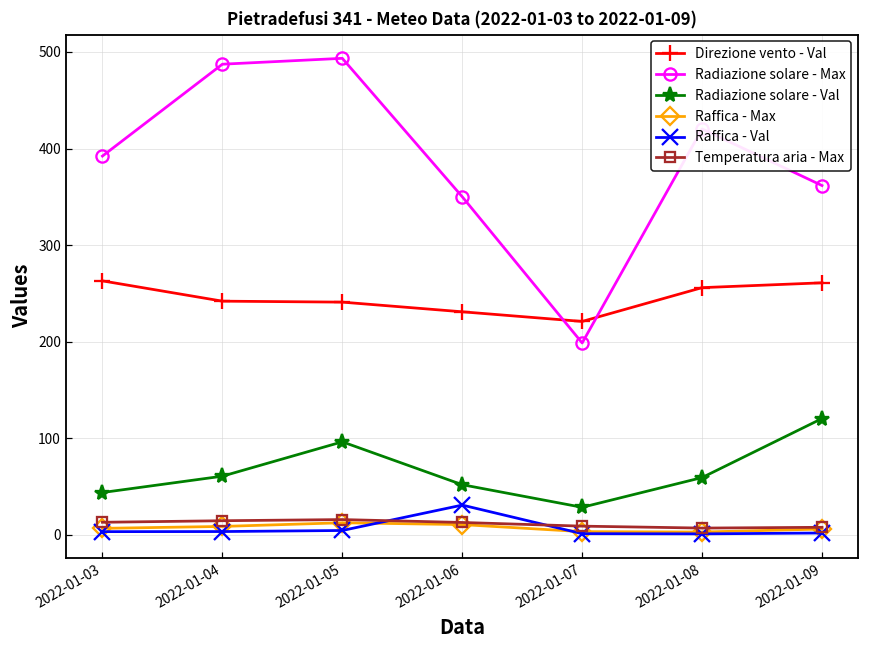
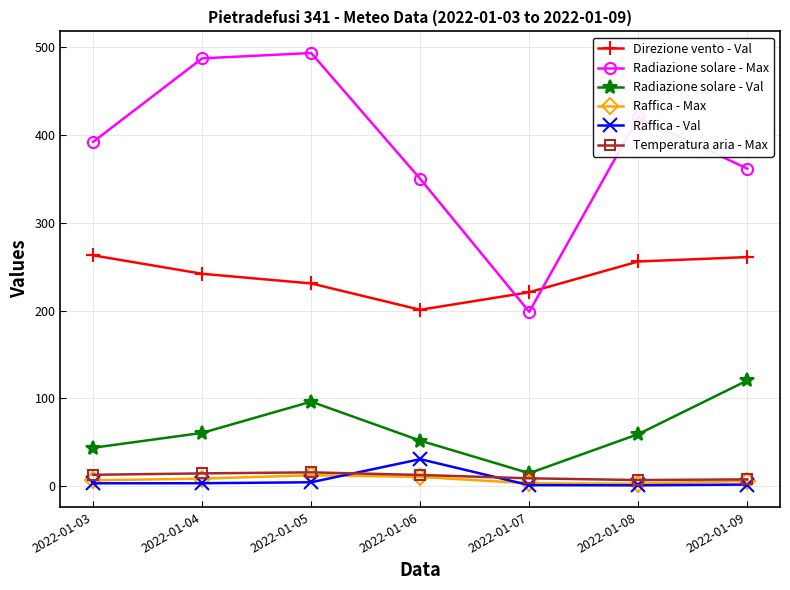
  {
    "Direzione vento - Val": {
      "2022-01-03": 260,
      "2022-01-04": 240,
-     "2022-01-05": 240,
-     "2022-01-06": 230,
+     "2022-01-05": 230,
+     "2022-01-06": 200,
      "2022-01-07": 220,
      "2022-01-08": 260,
      "2022-01-09": 260
    },
    "Radiazione solare - Max": {
      "2022-01-03": 390,
      "2022-01-04": 490,
      "2022-01-05": 490,
      "2022-01-06": 350,
      "2022-01-07": 200,
      "2022-01-09": 360
    },
    "Radiazione solare - Val": {
      "2022-01-03": 40,
      "2022-01-04": 60,
      "2022-01-05": 100,
      "2022-01-06": 50,
-     "2022-01-07": 30,
+     "2022-01-07": 10,
      "2022-01-08": 60,
      "2022-01-09": 120
    },
    "Raffica - Max": {
      "2022-01-03": 10,
      "2022-01-04": 10,
      "2022-01-05": 10
    },
    "Raffica - Val": {
      "2022-01-03": 0,
      "2022-01-04": 0,
      "2022-01-05": 0,
      "2022-01-06": 30,
      "2022-01-09": 0
    },
    "Temperatura aria - Max": {
      "2022-01-03": 10,
      "2022-01-04": 10,
      "2022-01-05": 20,
      "2022-01-07": 10,
      "2022-01-08": 10
    }
  }
